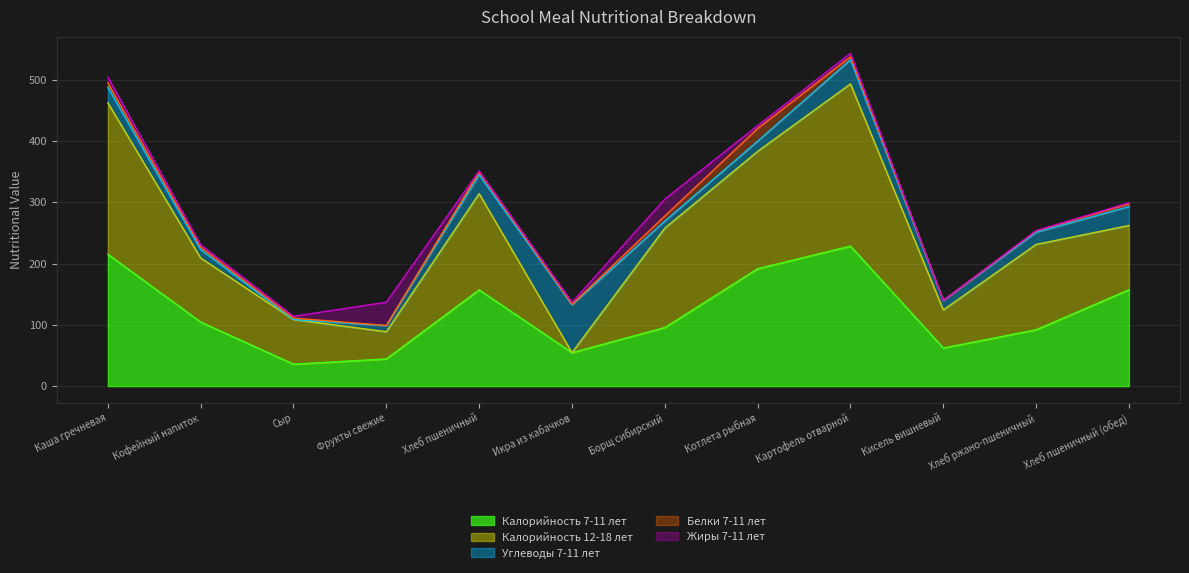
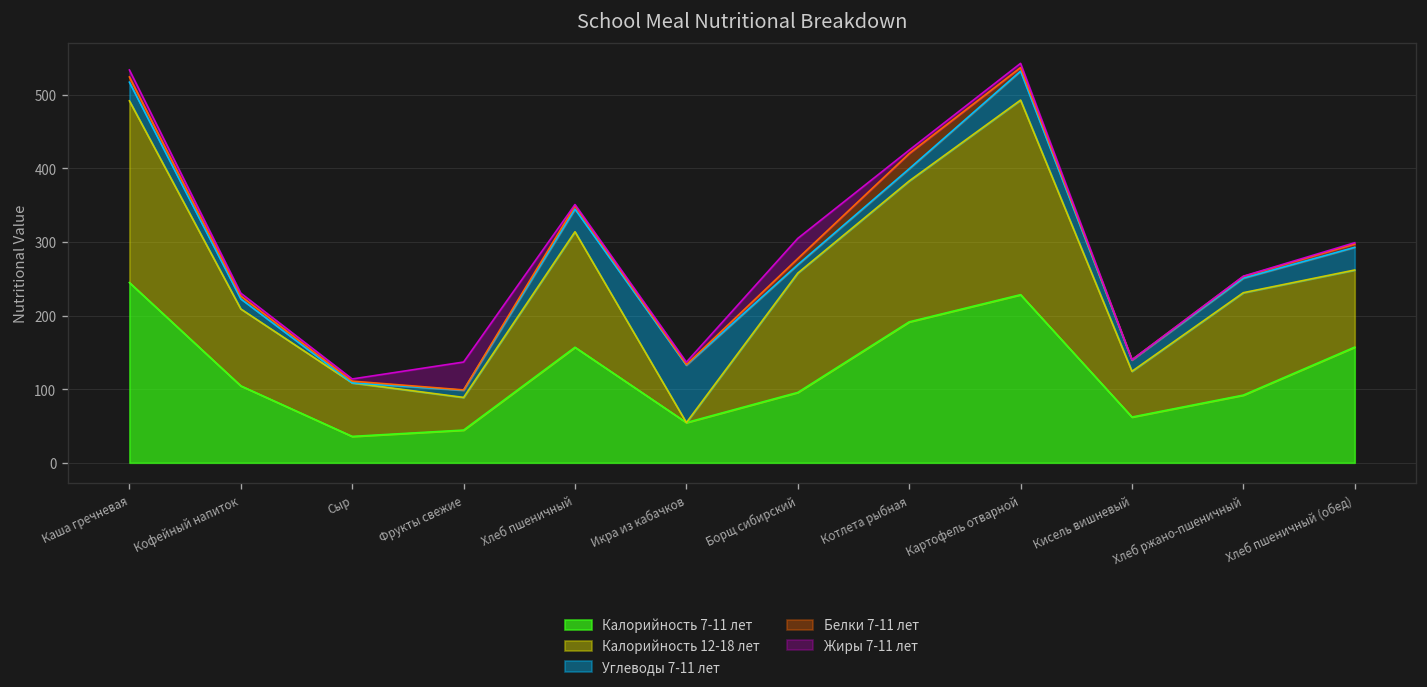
  {
    "Калорийность 7-11 лет": {
-     "Каша гречневая": 220,
+     "Каша гречневая": 240,
      "Кофейный напиток": 100,
      "Сыр": 40,
      "Фрукты свежие": 40,
      "Хлеб пшеничный": 160,
      "Борщ сибирский": 100,
      "Котлета рыбная": 190,
      "Картофель отварной": 230,
      "Кисель вишневый": 60,
      "Хлеб ржано-пшеничный": 90,
      "Хлеб пшеничный (обед)": 160
    },
    "Калорийность 12-18 лет": {
      "Каша гречневая": 250,
      "Кофейный напиток": 100,
      "Фрукты свежие": 40,
      "Хлеб пшеничный": 160,
      "Борщ сибирский": 160,
      "Котлета рыбная": 190,
      "Картофель отварной": 260,
      "Кисель вишневый": 60,
      "Хлеб ржано-пшеничный": 140,
      "Хлеб пшеничный (обед)": 100
    },
    "Углеводы 7-11 лет": {
      "Каша гречневая": 30,
      "Хлеб пшеничный": 30,
      "Борщ сибирский": 10,
      "Котлета рыбная": 20,
      "Картофель отварной": 40,
      "Хлеб пшеничный (обед)": 30
    },
    "Белки 7-11 лет": {
      "Каша гречневая": 10,
      "Борщ сибирский": 10,
      "Котлета рыбная": 20,
      "Картофель отварной": 0
    },
    "Жиры 7-11 лет": {
      "Каша гречневая": 10,
      "Фрукты свежие": 40,
      "Борщ сибирский": 30,
      "Котлета рыбная": 0,
      "Картофель отварной": 10
    }
  }
